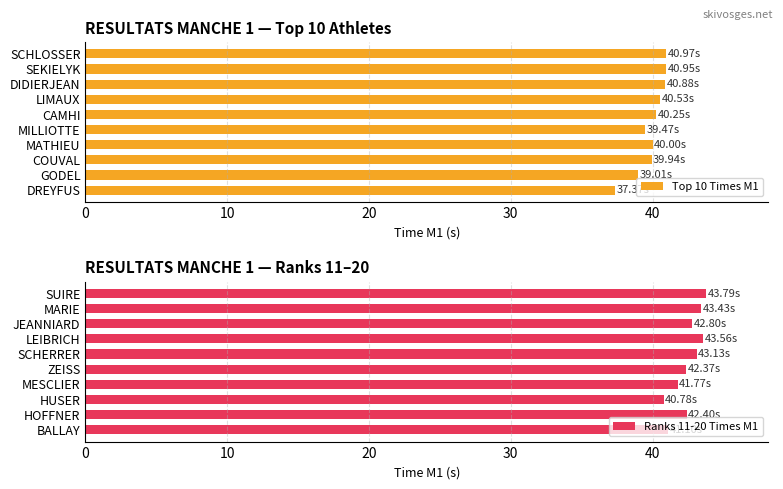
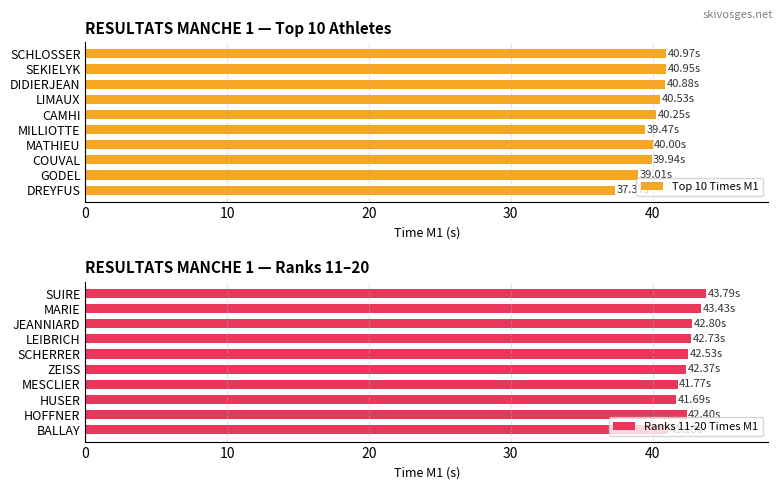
  {
    "RESULTATS MANCHE 1 — Top 10 Athletes": {
      "SCHLOSSER": "40.97s",
      "SEKIELYK": "40.95s",
      "DIDIERJEAN": "40.88s",
      "LIMAUX": "40.53s",
      "CAMHI": "40.25s",
      "MILLIOTTE": "39.47s",
      "MATHIEU": "40.00s",
      "COUVAL": "39.94s"
    },
    "RESULTATS MANCHE 1 — Ranks 11–20": {
      "SUIRE": "43.79s",
      "MARIE": "43.43s",
      "JEANNIARD": "42.80s",
-     "LEIBRICH": "43.56s",
-     "SCHERRER": "43.13s",
+     "LEIBRICH": "42.73s",
+     "SCHERRER": "42.53s",
      "ZEISS": "42.37s",
      "MESCLIER": "41.77s",
-     "HUSER": "40.78s"
+     "HUSER": "41.69s"
    }
  }
